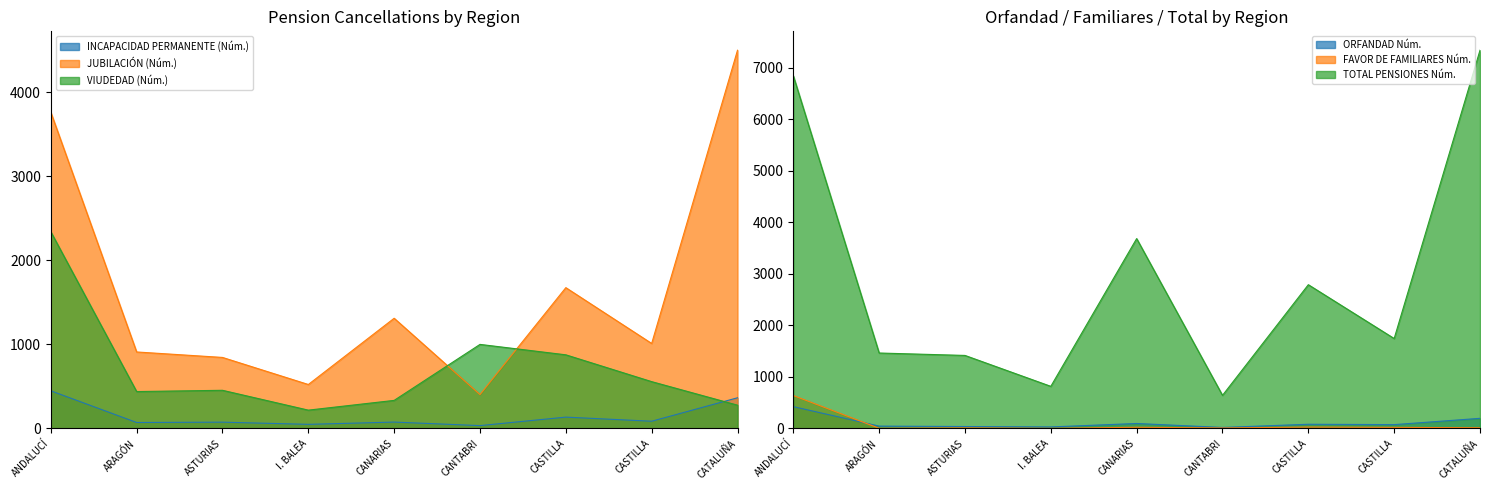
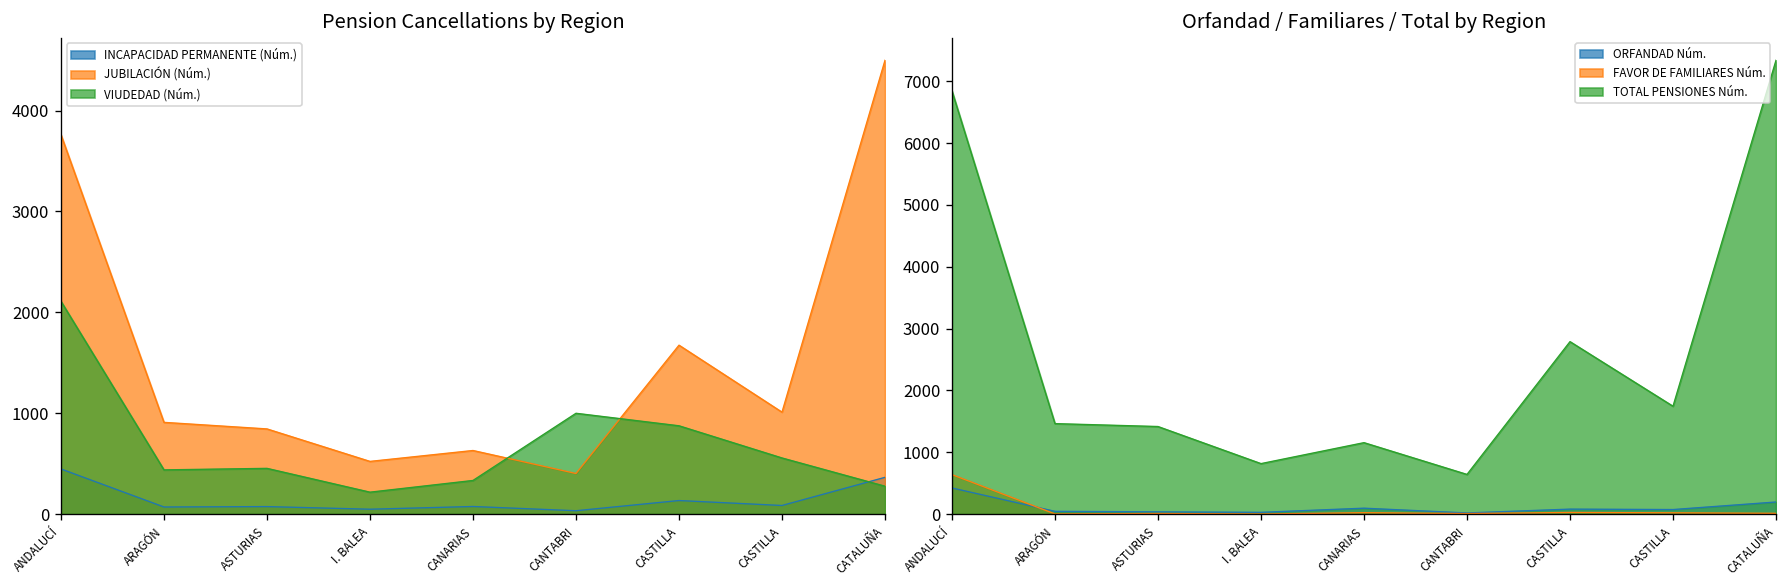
  {
    "Pension Cancellations by Region": {
      "INCAPACIDAD PERMANENTE (Núm.)": {
        "ANDALUCÍ": 400,
        "ARAGÓN": 100,
        "ASTURIAS": 100,
        "I. BALEA": 0,
        "CANARIAS": 100,
        "CANTABRI": 0,
        "CATALUÑA": 400
      },
      "JUBILACIÓN (Núm.)": {
        "ANDALUCÍ": 3800,
        "ARAGÓN": 900,
        "ASTURIAS": 800,
        "I. BALEA": 500,
-       "CANARIAS": 1300,
+       "CANARIAS": 600,
        "CANTABRI": 400,
        "CATALUÑA": 4500
      },
      "VIUDEDAD (Núm.)": {
-       "ANDALUCÍ": 2300,
+       "ANDALUCÍ": 2100,
        "ARAGÓN": 400,
        "ASTURIAS": 500,
        "I. BALEA": 200,
        "CANARIAS": 300,
        "CANTABRI": 1000,
        "CATALUÑA": 300
      }
    },
    "Orfandad / Familiares / Total by Region": {
      "ORFANDAD Núm.": {
        "ANDALUCÍ": 400,
        "CANARIAS": 100,
        "CATALUÑA": 200
      },
      "FAVOR DE FAMILIARES Núm.": {
        "ANDALUCÍ": 600,
        "CANARIAS": 0,
        "CATALUÑA": 0
      },
      "TOTAL PENSIONES Núm.": {
        "ANDALUCÍ": 6800,
        "ARAGÓN": 1500,
        "ASTURIAS": 1400,
        "I. BALEA": 800,
-       "CANARIAS": 3700,
+       "CANARIAS": 1200,
        "CANTABRI": 600,
        "CATALUÑA": 7300
      }
    }
  }
